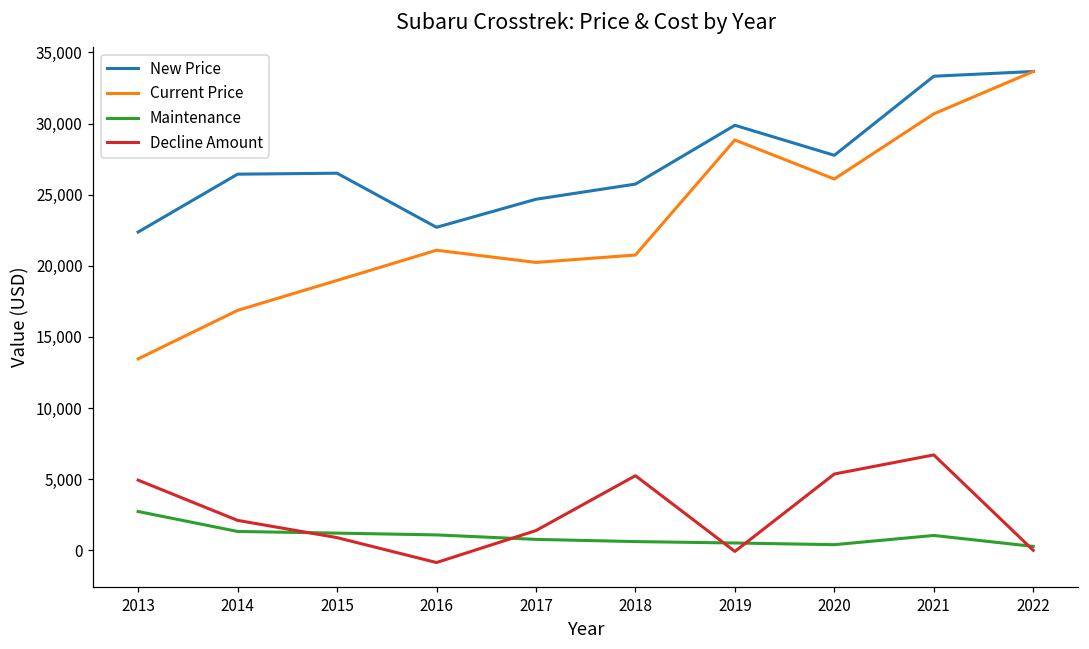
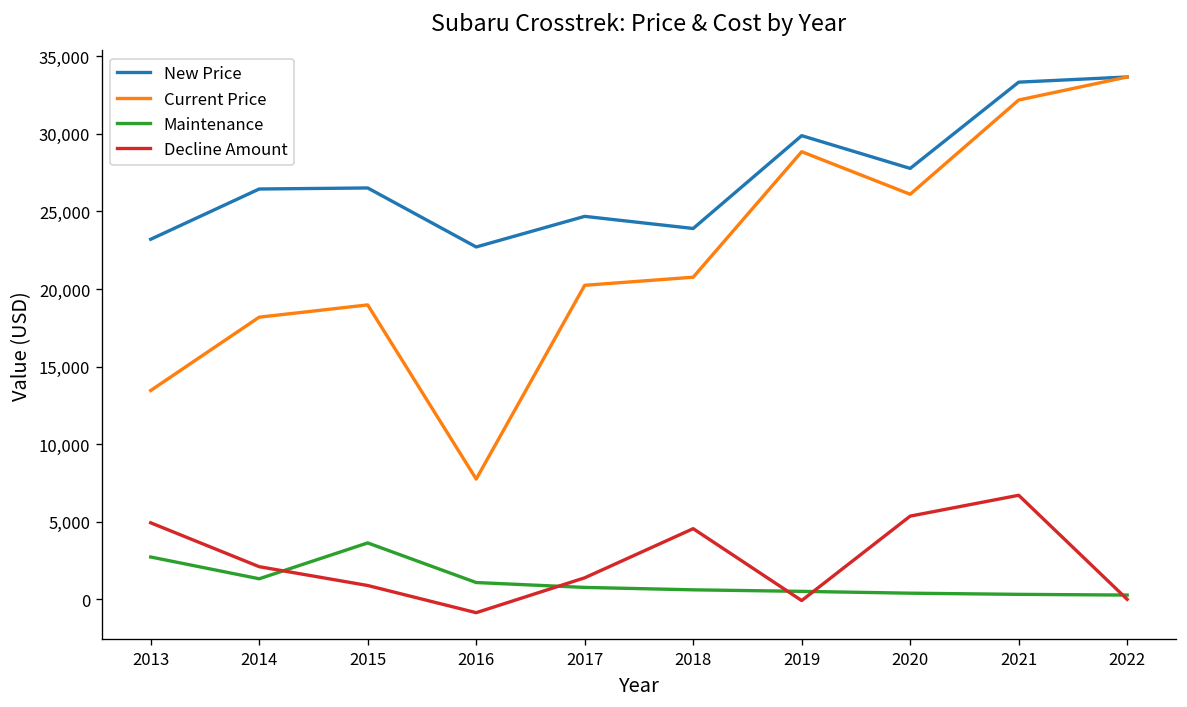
  {
    "New Price": {
-     "2013": "22,400",
+     "2013": "23,200",
      "2014": "26,400",
      "2015": "26,500",
      "2016": "22,700",
      "2017": "24,700",
-     "2018": "25,700",
+     "2018": "23,900",
      "2019": "29,900",
      "2020": "27,800",
      "2021": "33,300"
    },
    "Current Price": {
      "2013": "13,500",
-     "2014": "16,900",
+     "2014": "18,200",
      "2015": "19,000",
-     "2016": "21,100",
+     "2016": "7,800",
      "2017": "20,200",
      "2018": "20,800",
      "2019": "28,800",
      "2020": "26,100",
-     "2021": "30,700"
+     "2021": "32,200"
    },
    "Maintenance": {
      "2013": "2,700",
      "2014": "1,300",
-     "2015": "1,200",
+     "2015": "3,600",
      "2016": "1,100",
      "2017": "800",
      "2018": "600",
      "2019": "500",
      "2020": "400",
-     "2021": "1,000",
+     "2021": "300",
      "2022": "300"
    },
    "Decline Amount": {
      "2013": "4,900",
      "2014": "2,100",
      "2015": "900",
      "2016": "-900",
      "2017": "1,400",
-     "2018": "5,200",
+     "2018": "4,600",
      "2019": "-100",
      "2020": "5,400",
      "2021": "6,700",
      "2022": "0"
    }
  }
